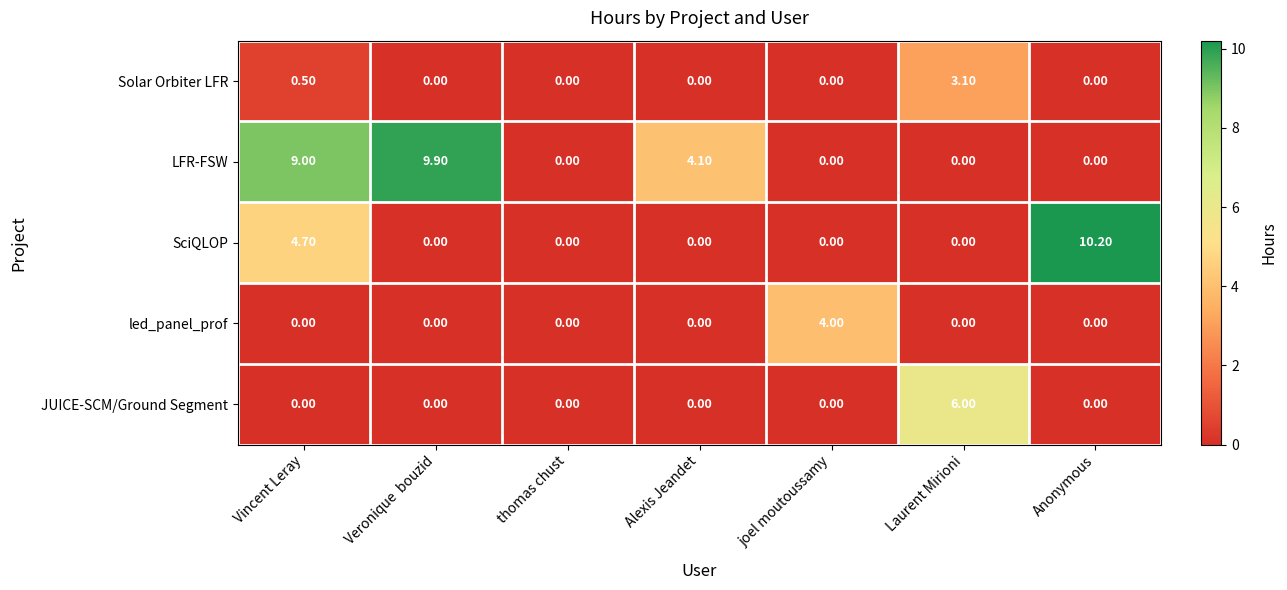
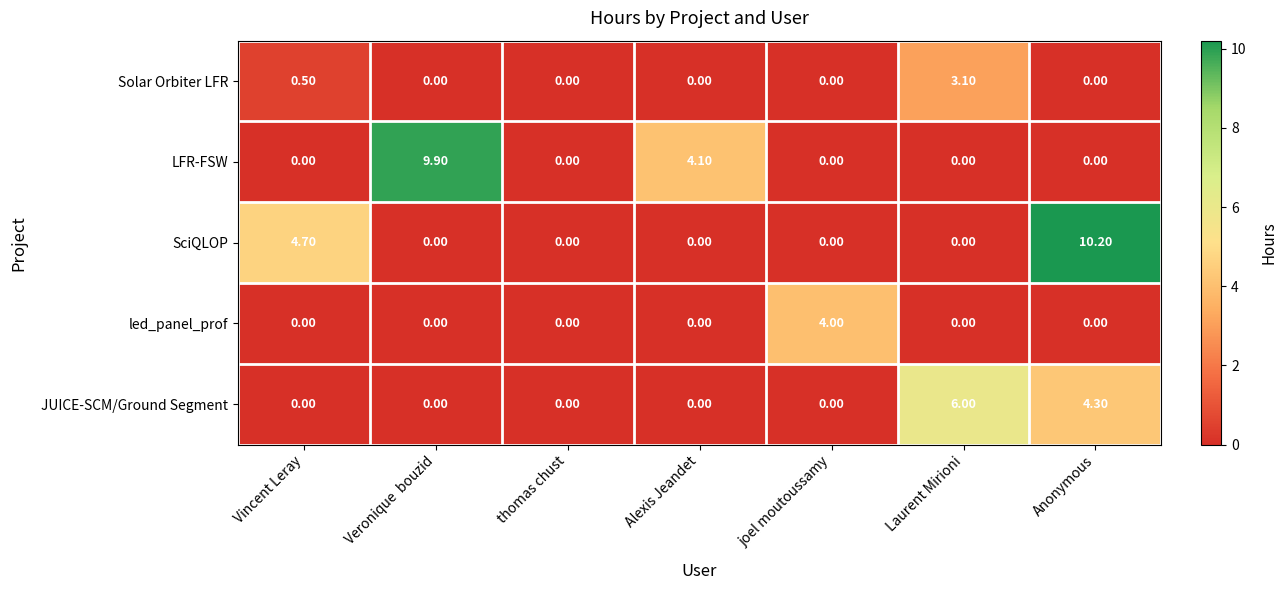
  {
    "Solar Orbiter LFR": {
      "Vincent Leray": 0.50,
      "Veronique bouzid": 0.00,
      "thomas chust": 0.00,
      "Alexis Jeandet": 0.00,
      "joel moutoussamy": 0.00,
      "Laurent Mirioni": 3.10,
      "Anonymous": 0.00
    },
    "LFR-FSW": {
-     "Vincent Leray": 9.00,
+     "Vincent Leray": 0.00,
      "Veronique bouzid": 9.90,
      "thomas chust": 0.00,
      "Alexis Jeandet": 4.10,
      "joel moutoussamy": 0.00,
      "Laurent Mirioni": 0.00,
      "Anonymous": 0.00
    },
    "SciQLOP": {
      "Vincent Leray": 4.70,
      "Veronique bouzid": 0.00,
      "thomas chust": 0.00,
      "Alexis Jeandet": 0.00,
      "joel moutoussamy": 0.00,
      "Laurent Mirioni": 0.00,
      "Anonymous": 10.20
    },
    "led_panel_prof": {
      "Vincent Leray": 0.00,
      "Veronique bouzid": 0.00,
      "thomas chust": 0.00,
      "Alexis Jeandet": 0.00,
      "joel moutoussamy": 4.00,
      "Laurent Mirioni": 0.00,
      "Anonymous": 0.00
    },
    "JUICE-SCM/Ground Segment": {
      "Vincent Leray": 0.00,
      "Veronique bouzid": 0.00,
      "thomas chust": 0.00,
      "Alexis Jeandet": 0.00,
      "joel moutoussamy": 0.00,
      "Laurent Mirioni": 6.00,
-     "Anonymous": 0.00
+     "Anonymous": 4.30
    }
  }
